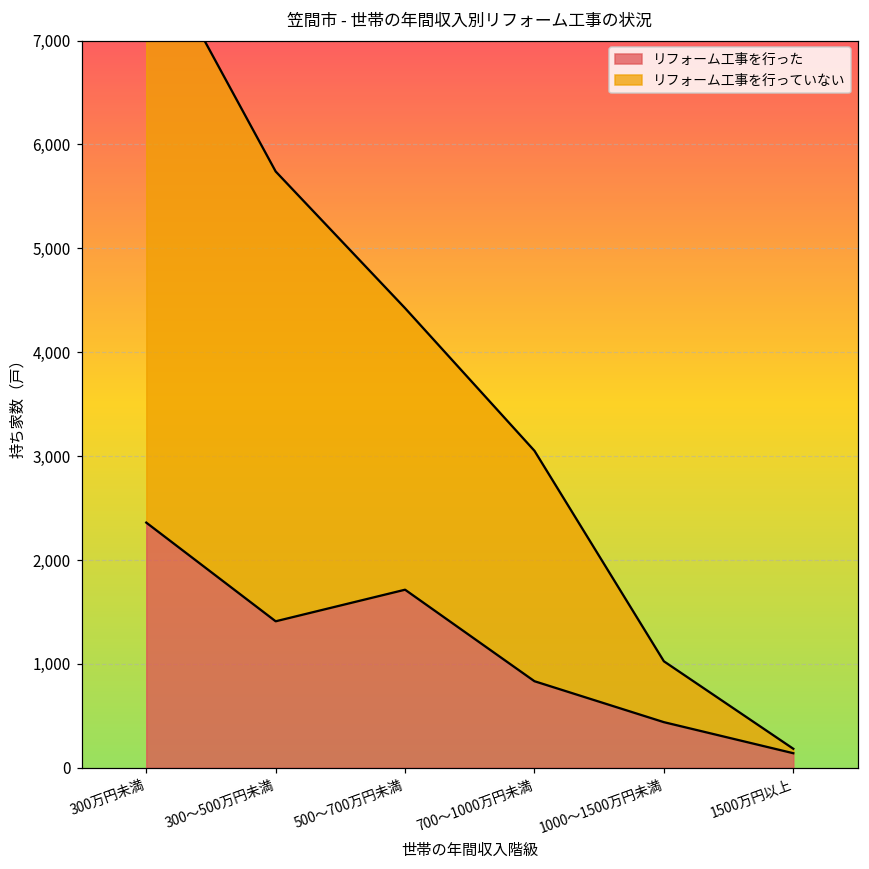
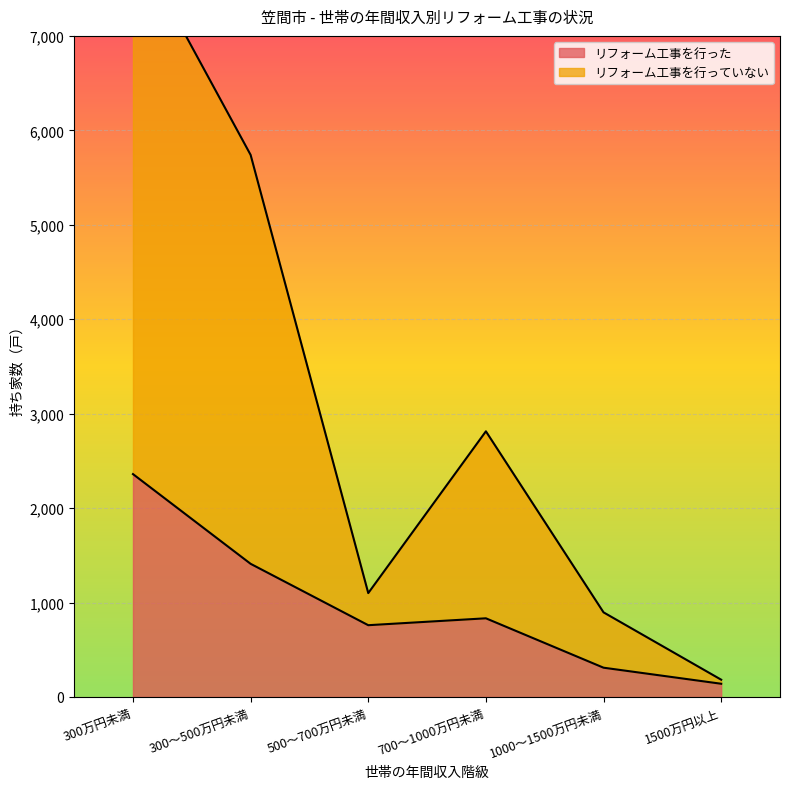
  {
    "リフォーム工事を行った": {
      "300万円未満": "2,400",
      "300～500万円未満": "1,400",
-     "500～700万円未満": "1,700",
+     "500～700万円未満": "800",
      "700～1000万円未満": "800",
-     "1000～1500万円未満": "400",
+     "1000～1500万円未満": "300",
      "1500万円以上": "100"
    },
    "リフォーム工事を行っていない": {
      "300～500万円未満": "4,300",
-     "500～700万円未満": "2,700",
-     "700～1000万円未満": "2,200",
+     "500～700万円未満": "300",
+     "700～1000万円未満": "2,000",
      "1000～1500万円未満": "600",
      "1500万円以上": "0"
    }
  }
